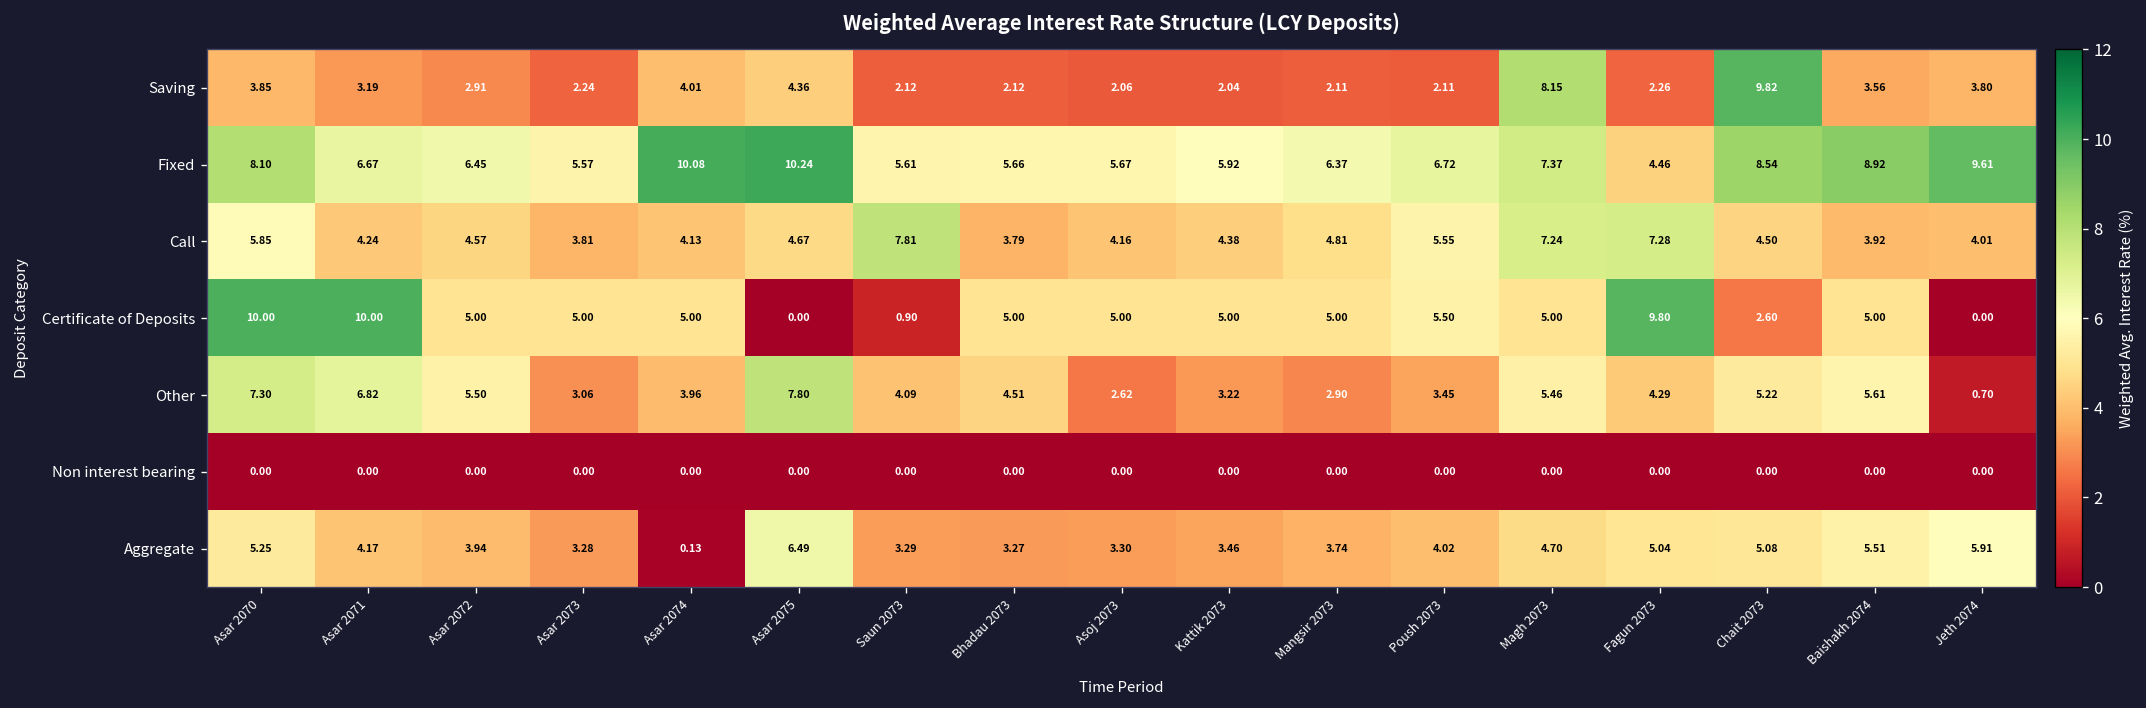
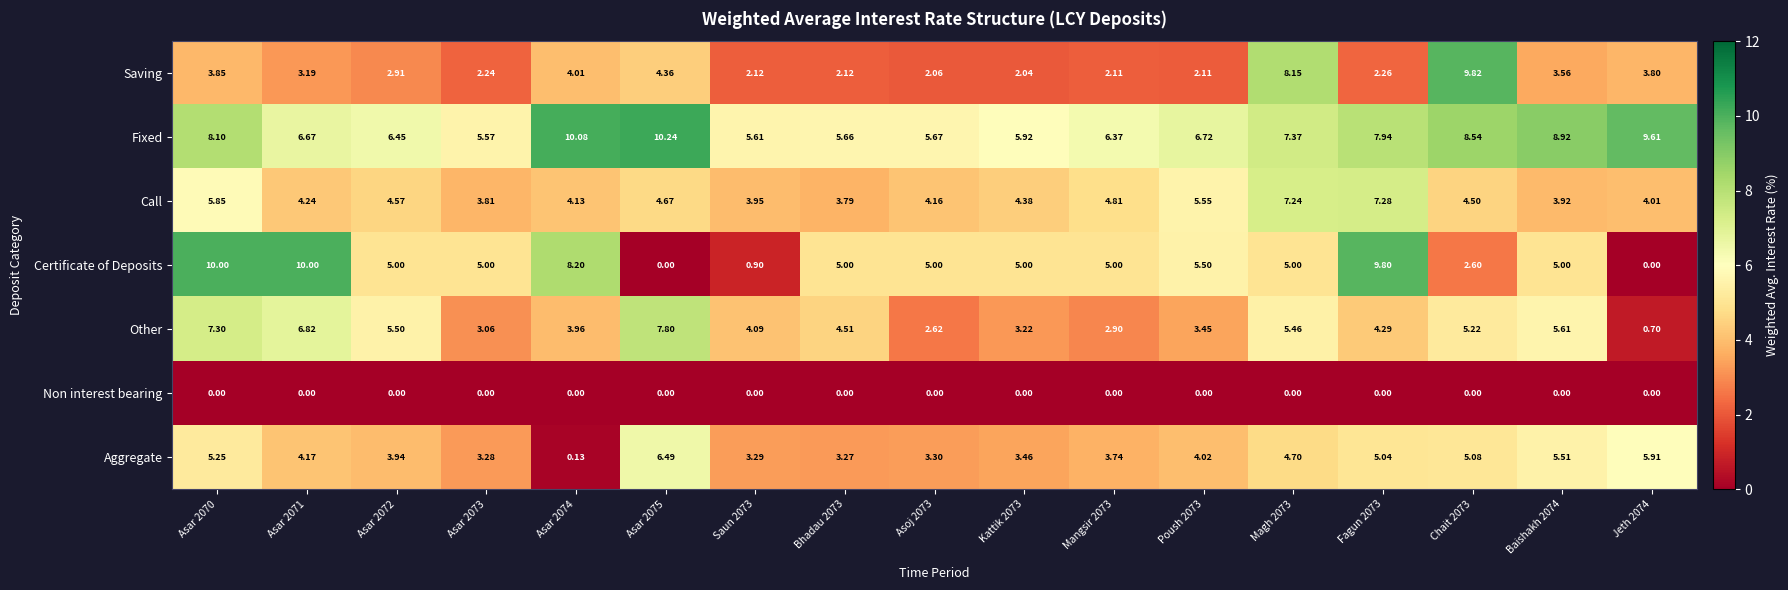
  {
    "Saving": {
      "Asar 2070": 3.85,
      "Asar 2071": 3.19,
      "Asar 2072": 2.91,
      "Asar 2073": 2.24,
      "Asar 2074": 4.01,
      "Asar 2075": 4.36,
      "Saun 2073": 2.12,
      "Bhadau 2073": 2.12,
      "Asoj 2073": 2.06,
      "Kattik 2073": 2.04,
      "Mangsir 2073": 2.11,
      "Poush 2073": 2.11,
      "Magh 2073": 8.15,
      "Fagun 2073": 2.26,
      "Chait 2073": 9.82,
      "Baishakh 2074": 3.56,
      "Jeth 2074": 3.80
    },
    "Fixed": {
      "Asar 2070": 8.10,
      "Asar 2071": 6.67,
      "Asar 2072": 6.45,
      "Asar 2073": 5.57,
      "Asar 2074": 10.08,
      "Asar 2075": 10.24,
      "Saun 2073": 5.61,
      "Bhadau 2073": 5.66,
      "Asoj 2073": 5.67,
      "Kattik 2073": 5.92,
      "Mangsir 2073": 6.37,
      "Poush 2073": 6.72,
      "Magh 2073": 7.37,
-     "Fagun 2073": 4.46,
+     "Fagun 2073": 7.94,
      "Chait 2073": 8.54,
      "Baishakh 2074": 8.92,
      "Jeth 2074": 9.61
    },
    "Call": {
      "Asar 2070": 5.85,
      "Asar 2071": 4.24,
      "Asar 2072": 4.57,
      "Asar 2073": 3.81,
      "Asar 2074": 4.13,
      "Asar 2075": 4.67,
-     "Saun 2073": 7.81,
+     "Saun 2073": 3.95,
      "Bhadau 2073": 3.79,
      "Asoj 2073": 4.16,
      "Kattik 2073": 4.38,
      "Mangsir 2073": 4.81,
      "Poush 2073": 5.55,
      "Magh 2073": 7.24,
      "Fagun 2073": 7.28,
      "Chait 2073": 4.50,
      "Baishakh 2074": 3.92,
      "Jeth 2074": 4.01
    },
    "Certificate of Deposits": {
      "Asar 2070": 10.00,
      "Asar 2071": 10.00,
      "Asar 2072": 5.00,
      "Asar 2073": 5.00,
-     "Asar 2074": 5.00,
+     "Asar 2074": 8.20,
      "Asar 2075": 0.00,
      "Saun 2073": 0.90,
      "Bhadau 2073": 5.00,
      "Asoj 2073": 5.00,
      "Kattik 2073": 5.00,
      "Mangsir 2073": 5.00,
      "Poush 2073": 5.50,
      "Magh 2073": 5.00,
      "Fagun 2073": 9.80,
      "Chait 2073": 2.60,
      "Baishakh 2074": 5.00,
      "Jeth 2074": 0.00
    },
    "Other": {
      "Asar 2070": 7.30,
      "Asar 2071": 6.82,
      "Asar 2072": 5.50,
      "Asar 2073": 3.06,
      "Asar 2074": 3.96,
      "Asar 2075": 7.80,
      "Saun 2073": 4.09,
      "Bhadau 2073": 4.51,
      "Asoj 2073": 2.62,
      "Kattik 2073": 3.22,
      "Mangsir 2073": 2.90,
      "Poush 2073": 3.45,
      "Magh 2073": 5.46,
      "Fagun 2073": 4.29,
      "Chait 2073": 5.22,
      "Baishakh 2074": 5.61,
      "Jeth 2074": 0.70
    },
    "Non interest bearing": {
      "Asar 2070": 0.00,
      "Asar 2071": 0.00,
      "Asar 2072": 0.00,
      "Asar 2073": 0.00,
      "Asar 2074": 0.00,
      "Asar 2075": 0.00,
      "Saun 2073": 0.00,
      "Bhadau 2073": 0.00,
      "Asoj 2073": 0.00,
      "Kattik 2073": 0.00,
      "Mangsir 2073": 0.00,
      "Poush 2073": 0.00,
      "Magh 2073": 0.00,
      "Fagun 2073": 0.00,
      "Chait 2073": 0.00,
      "Baishakh 2074": 0.00,
      "Jeth 2074": 0.00
    },
    "Aggregate": {
      "Asar 2070": 5.25,
      "Asar 2071": 4.17,
      "Asar 2072": 3.94,
      "Asar 2073": 3.28,
      "Asar 2074": 0.13,
      "Asar 2075": 6.49,
      "Saun 2073": 3.29,
      "Bhadau 2073": 3.27,
      "Asoj 2073": 3.30,
      "Kattik 2073": 3.46,
      "Mangsir 2073": 3.74,
      "Poush 2073": 4.02,
      "Magh 2073": 4.70,
      "Fagun 2073": 5.04,
      "Chait 2073": 5.08,
      "Baishakh 2074": 5.51,
      "Jeth 2074": 5.91
    }
  }
